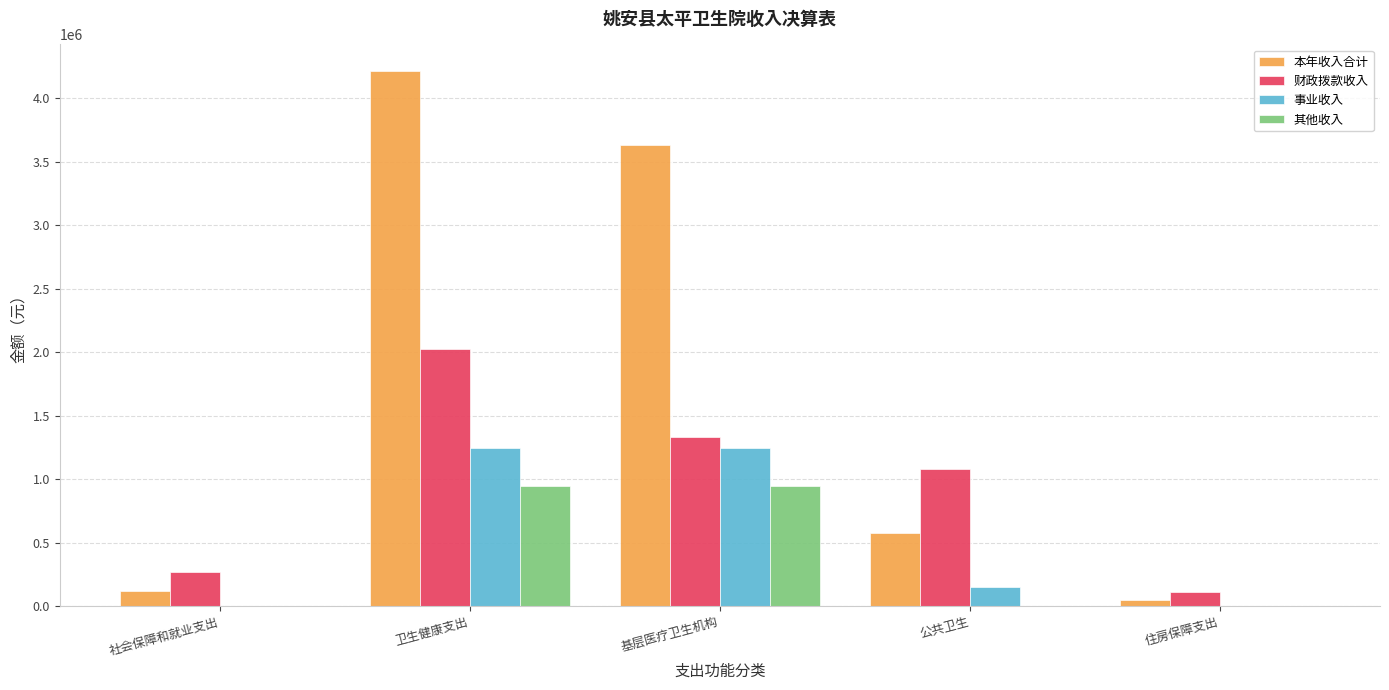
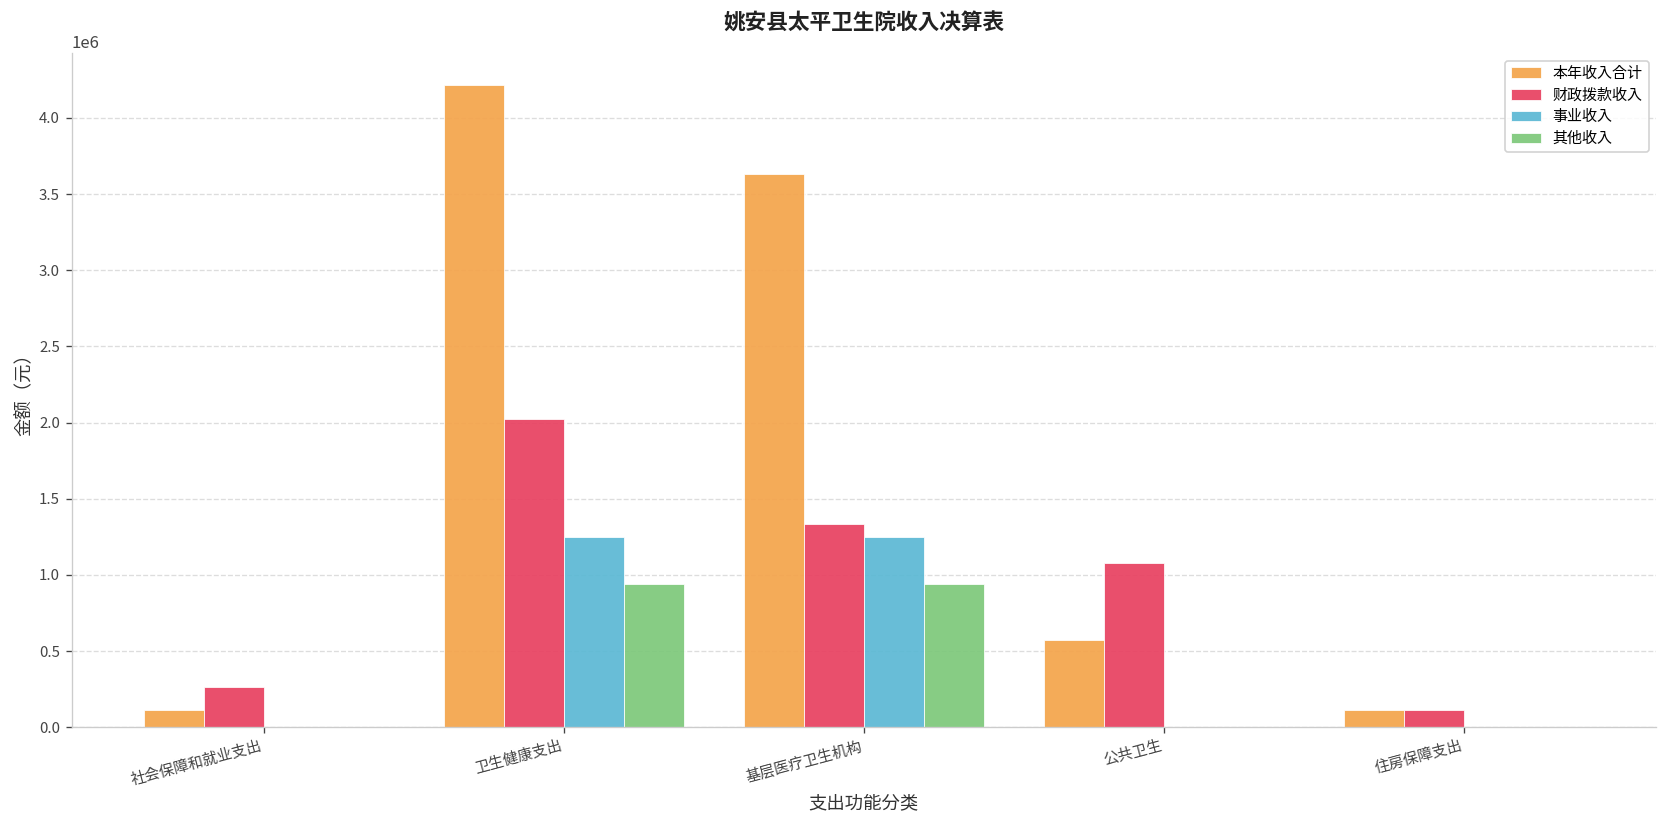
  {
    "本年收入合计": {
      "社会保障和就业支出": 120000,
      "卫生健康支出": 4210000,
      "基层医疗卫生机构": 3630000,
      "公共卫生": 570000,
-     "住房保障支出": 40000
+     "住房保障支出": 110000
    },
    "财政拨款收入": {
      "社会保障和就业支出": 270000,
      "卫生健康支出": 2020000,
      "基层医疗卫生机构": 1330000,
      "公共卫生": 1080000,
      "住房保障支出": 110000
    },
    "事业收入": {
      "社会保障和就业支出": 0,
      "卫生健康支出": 1250000,
      "基层医疗卫生机构": 1250000,
-     "公共卫生": 150000,
+     "公共卫生": 0,
      "住房保障支出": 0
    },
    "其他收入": {
      "社会保障和就业支出": 0,
      "卫生健康支出": 940000,
      "基层医疗卫生机构": 940000,
      "公共卫生": 0,
      "住房保障支出": 0
    }
  }
